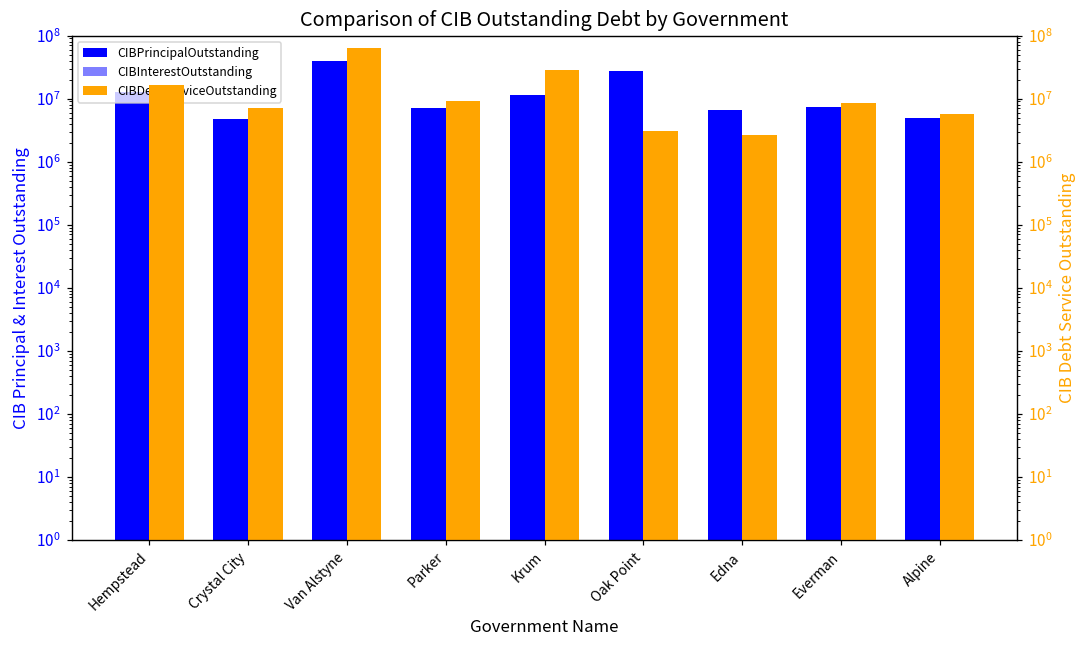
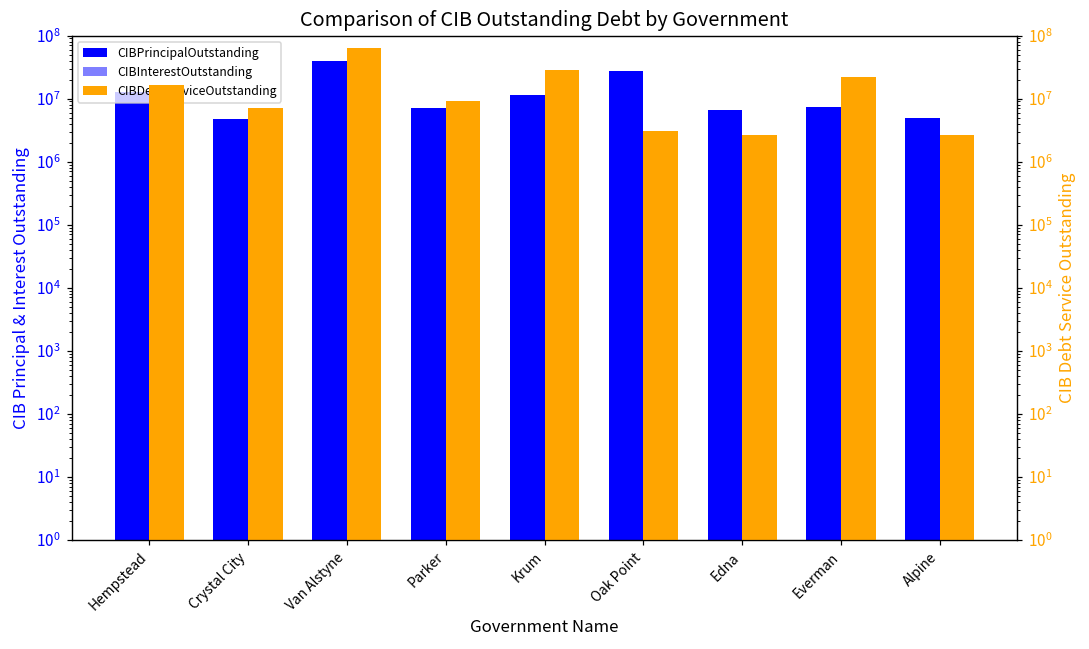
  {
    "CIBDebtServiceOutstanding": {
      "Crystal City": 7000000,
      "Van Alstyne": 60000000,
      "Parker": 9000000,
      "Krum": 30000000,
      "Oak Point": 3000000,
      "Edna": 3000000,
-     "Everman": 8000000,
-     "Alpine": 6000000
+     "Everman": 22000000,
+     "Alpine": 3000000
    }
  }
